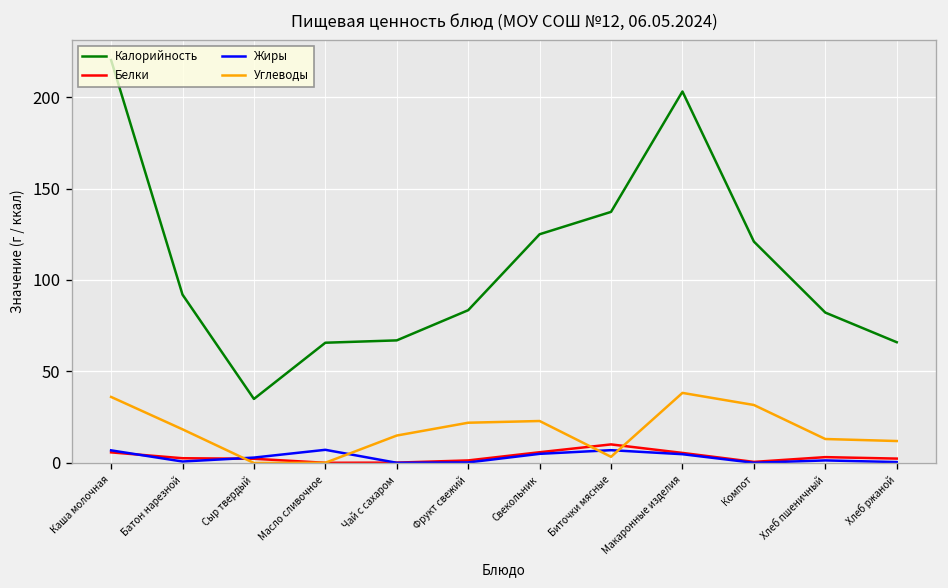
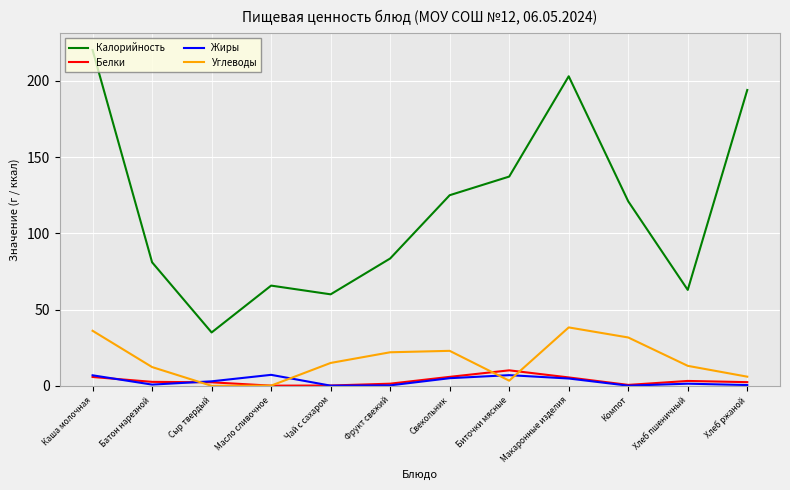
  {
    "Калорийность": {
-     "Батон нарезной": 92,
+     "Батон нарезной": 81,
      "Сыр твердый": 35,
      "Масло сливочное": 66,
-     "Чай с сахаром": 67,
+     "Чай с сахаром": 60,
      "Фрукт свежий": 84,
      "Свекольник": 125,
      "Биточки мясные": 137,
      "Макаронные изделия": 203,
      "Компот": 121,
-     "Хлеб пшеничный": 82,
-     "Хлеб ржаной": 66
+     "Хлеб пшеничный": 63,
+     "Хлеб ржаной": 194
    },
    "Белки": {
      "Батон нарезной": 3,
      "Биточки мясные": 10,
      "Хлеб пшеничный": 3,
      "Хлеб ржаной": 2
    },
    "Жиры": {
      "Батон нарезной": 1,
      "Масло сливочное": 7,
      "Биточки мясные": 7,
      "Хлеб пшеничный": 1,
      "Хлеб ржаной": 1
    },
    "Углеводы": {
      "Каша молочная": 36,
-     "Батон нарезной": 18,
+     "Батон нарезной": 12,
      "Сыр твердый": 0,
      "Чай с сахаром": 15,
      "Фрукт свежий": 22,
      "Свекольник": 23,
      "Биточки мясные": 3,
      "Макаронные изделия": 38,
      "Компот": 32,
      "Хлеб пшеничный": 13,
-     "Хлеб ржаной": 12
+     "Хлеб ржаной": 6
    }
  }
